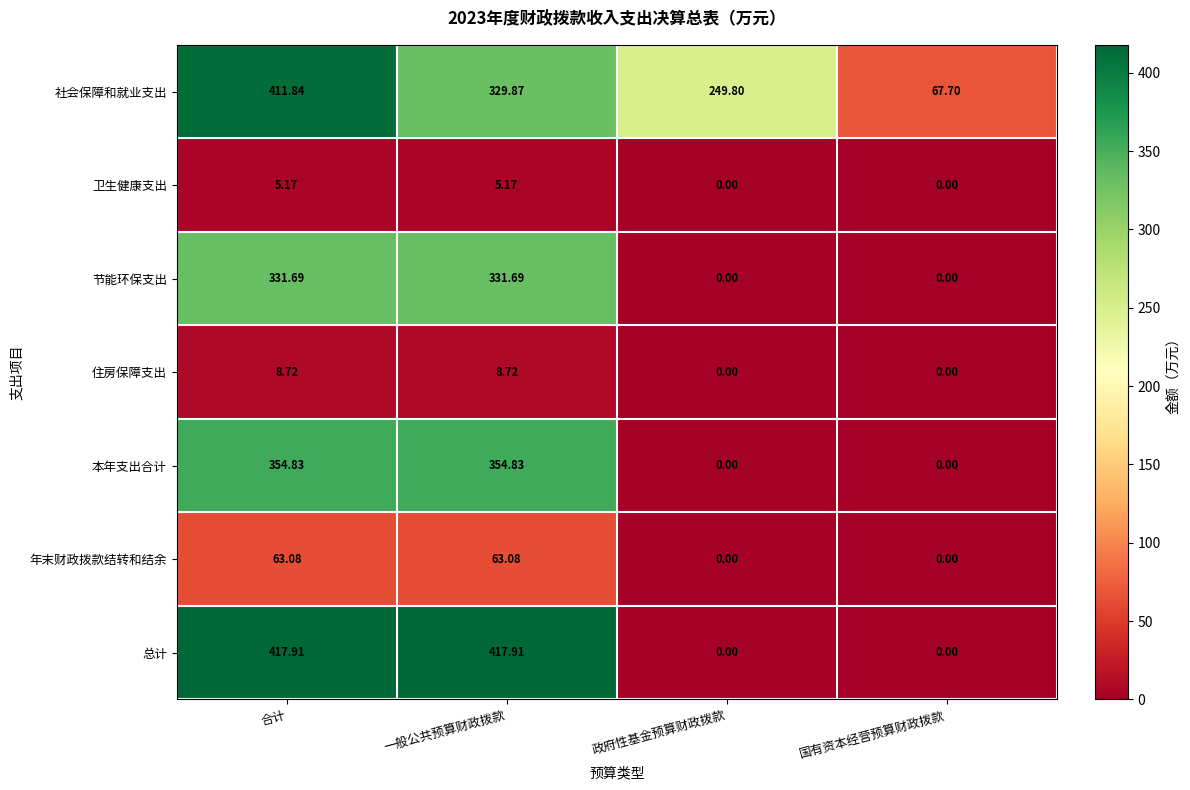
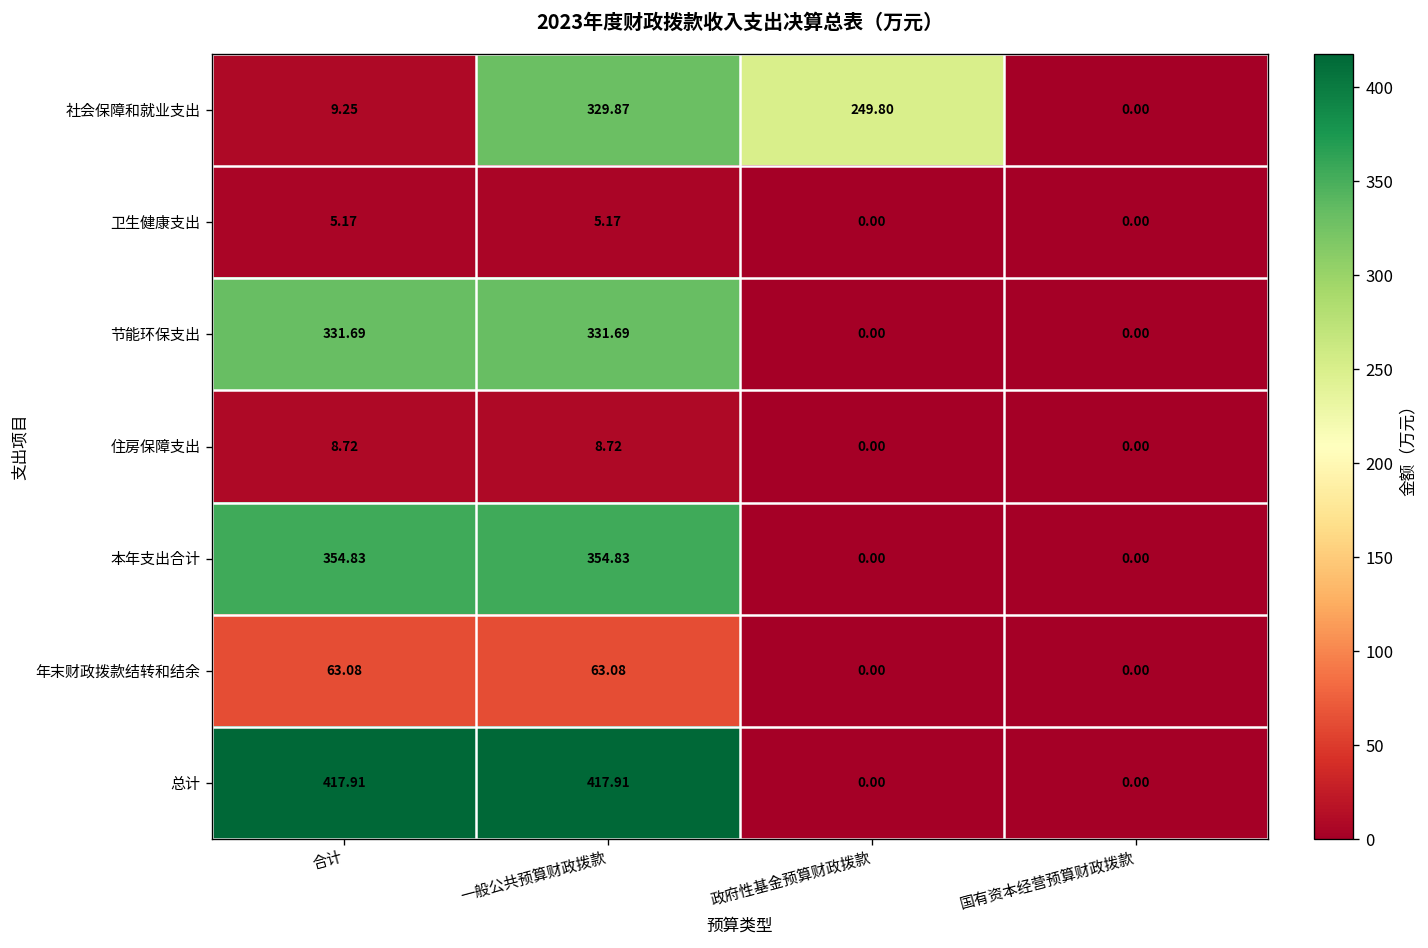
  {
    "社会保障和就业支出": {
-     "合计": 411.84,
+     "合计": 9.25,
      "一般公共预算财政拨款": 329.87,
      "政府性基金预算财政拨款": 249.80,
-     "国有资本经营预算财政拨款": 67.70
+     "国有资本经营预算财政拨款": 0.00
    },
    "卫生健康支出": {
      "合计": 5.17,
      "一般公共预算财政拨款": 5.17,
      "政府性基金预算财政拨款": 0.00,
      "国有资本经营预算财政拨款": 0.00
    },
    "节能环保支出": {
      "合计": 331.69,
      "一般公共预算财政拨款": 331.69,
      "政府性基金预算财政拨款": 0.00,
      "国有资本经营预算财政拨款": 0.00
    },
    "住房保障支出": {
      "合计": 8.72,
      "一般公共预算财政拨款": 8.72,
      "政府性基金预算财政拨款": 0.00,
      "国有资本经营预算财政拨款": 0.00
    },
    "本年支出合计": {
      "合计": 354.83,
      "一般公共预算财政拨款": 354.83,
      "政府性基金预算财政拨款": 0.00,
      "国有资本经营预算财政拨款": 0.00
    },
    "年末财政拨款结转和结余": {
      "合计": 63.08,
      "一般公共预算财政拨款": 63.08,
      "政府性基金预算财政拨款": 0.00,
      "国有资本经营预算财政拨款": 0.00
    },
    "总计": {
      "合计": 417.91,
      "一般公共预算财政拨款": 417.91,
      "政府性基金预算财政拨款": 0.00,
      "国有资本经营预算财政拨款": 0.00
    }
  }
